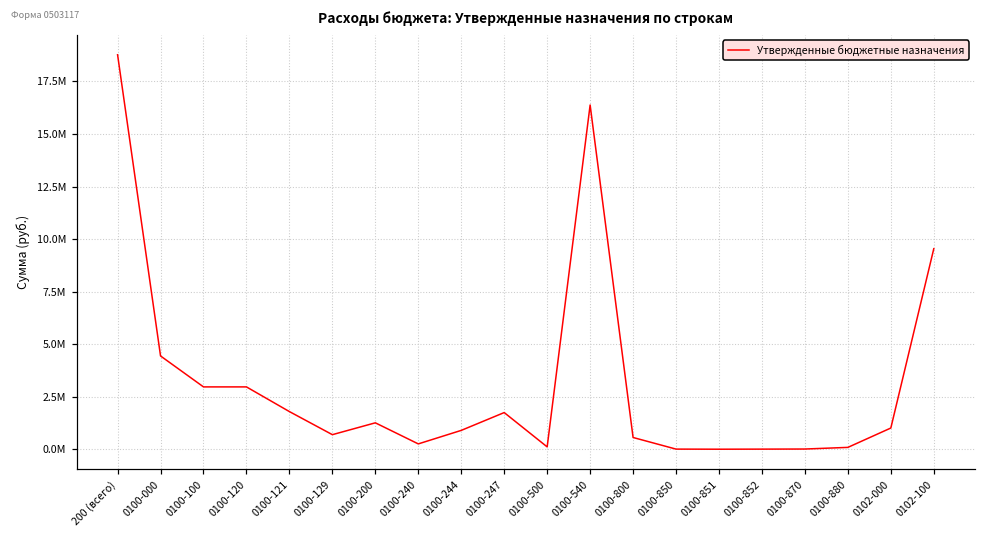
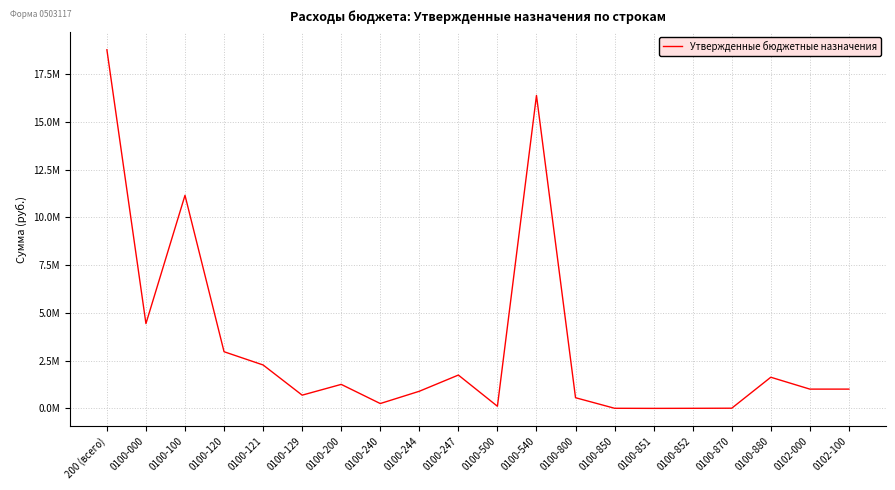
  {
    "200 (всего)": 18800000,
    "0100-000": 4400000,
-   "0100-100": 3000000,
+   "0100-100": 11200000,
    "0100-120": 3000000,
-   "0100-121": 1800000,
+   "0100-121": 2300000,
    "0100-129": 700000,
    "0100-200": 1300000,
    "0100-240": 300000,
    "0100-244": 900000,
    "0100-247": 1700000,
    "0100-500": 100000,
    "0100-540": 16400000,
    "0100-800": 600000,
    "0100-850": 0,
    "0100-851": 0,
    "0100-852": 0,
    "0100-870": 0,
-   "0100-880": 100000,
+   "0100-880": 1600000,
    "0102-000": 1000000,
-   "0102-100": 9500000
+   "0102-100": 1000000
  }
